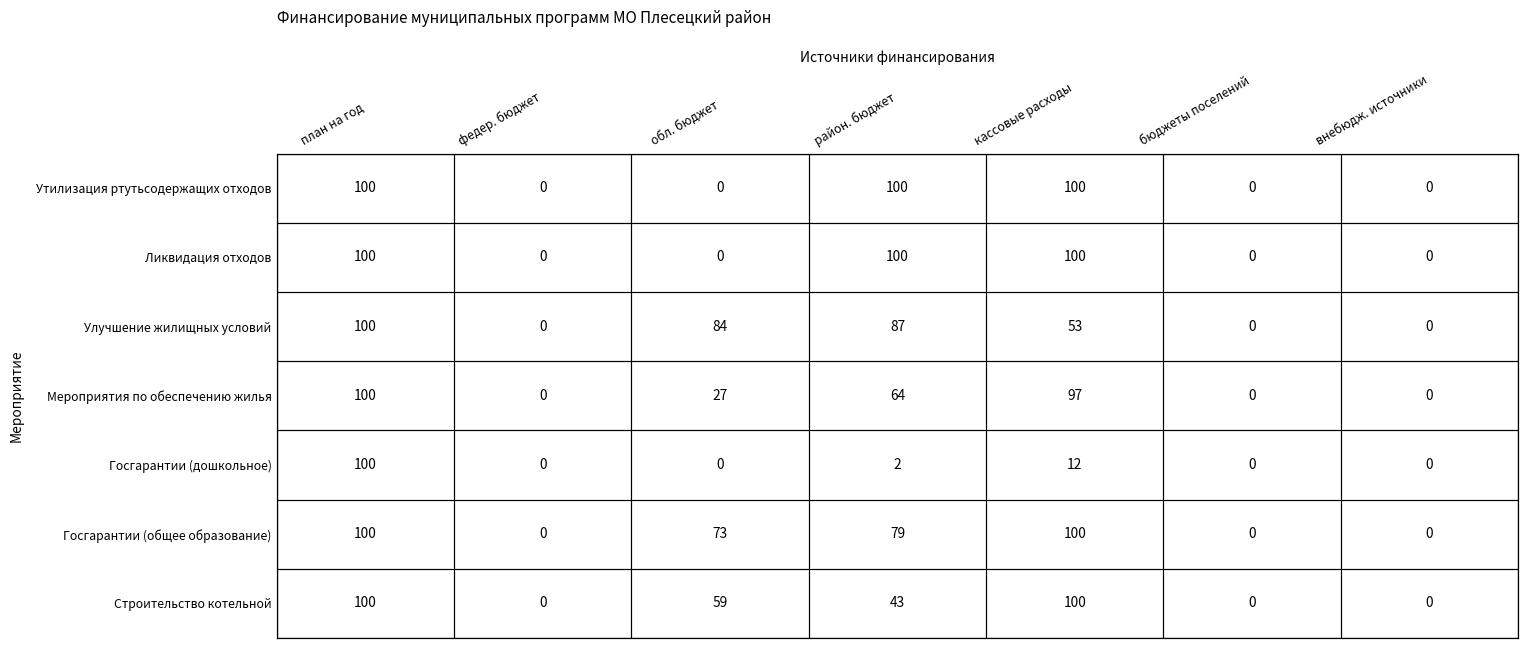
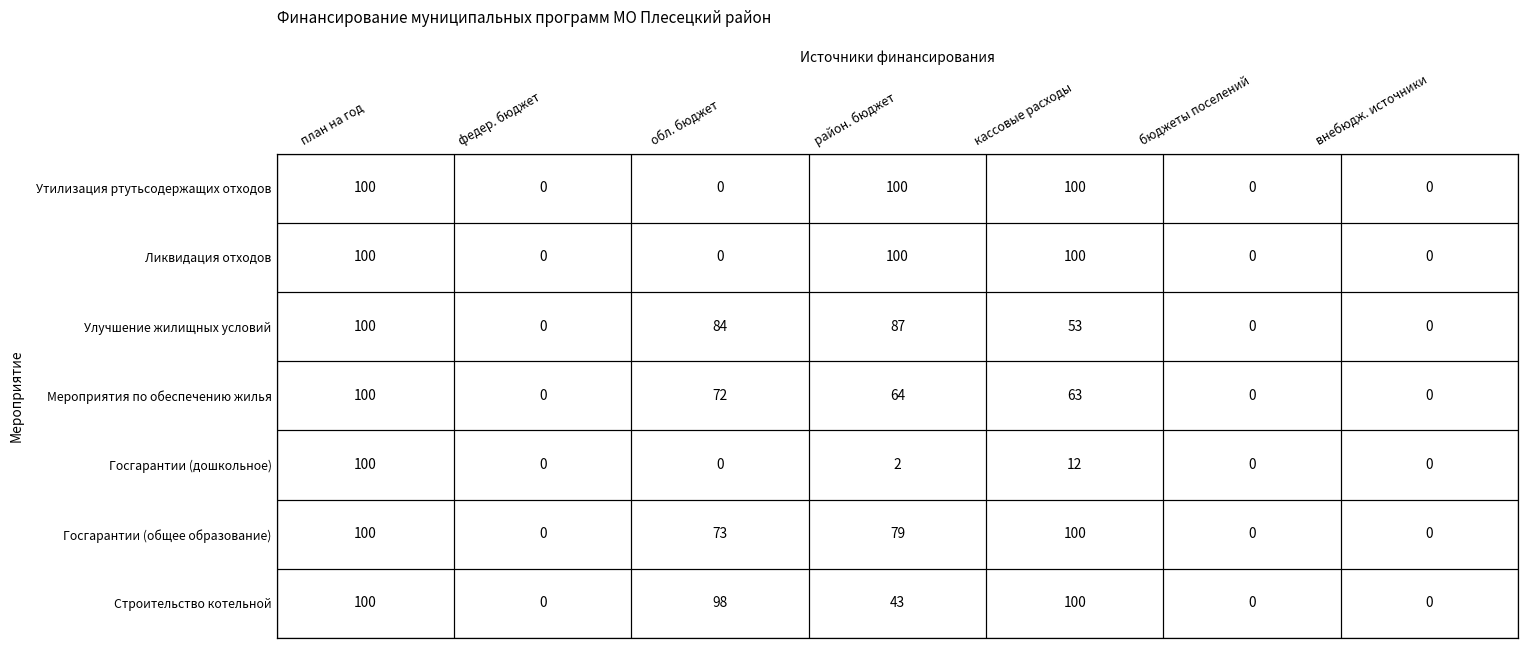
  {
    "Утилизация ртутьсодержащих отходов": {
      "план на год": 100,
      "федер. бюджет": 0,
      "обл. бюджет": 0,
      "район. бюджет": 100,
      "кассовые расходы": 100,
      "бюджеты поселений": 0,
      "внебюдж. источники": 0
    },
    "Ликвидация отходов": {
      "план на год": 100,
      "федер. бюджет": 0,
      "обл. бюджет": 0,
      "район. бюджет": 100,
      "кассовые расходы": 100,
      "бюджеты поселений": 0,
      "внебюдж. источники": 0
    },
    "Улучшение жилищных условий": {
      "план на год": 100,
      "федер. бюджет": 0,
      "обл. бюджет": 84,
      "район. бюджет": 87,
      "кассовые расходы": 53,
      "бюджеты поселений": 0,
      "внебюдж. источники": 0
    },
    "Мероприятия по обеспечению жилья": {
      "план на год": 100,
      "федер. бюджет": 0,
-     "обл. бюджет": 27,
+     "обл. бюджет": 72,
      "район. бюджет": 64,
-     "кассовые расходы": 97,
+     "кассовые расходы": 63,
      "бюджеты поселений": 0,
      "внебюдж. источники": 0
    },
    "Госгарантии (дошкольное)": {
      "план на год": 100,
      "федер. бюджет": 0,
      "обл. бюджет": 0,
      "район. бюджет": 2,
      "кассовые расходы": 12,
      "бюджеты поселений": 0,
      "внебюдж. источники": 0
    },
    "Госгарантии (общее образование)": {
      "план на год": 100,
      "федер. бюджет": 0,
      "обл. бюджет": 73,
      "район. бюджет": 79,
      "кассовые расходы": 100,
      "бюджеты поселений": 0,
      "внебюдж. источники": 0
    },
    "Строительство котельной": {
      "план на год": 100,
      "федер. бюджет": 0,
-     "обл. бюджет": 59,
+     "обл. бюджет": 98,
      "район. бюджет": 43,
      "кассовые расходы": 100,
      "бюджеты поселений": 0,
      "внебюдж. источники": 0
    }
  }
